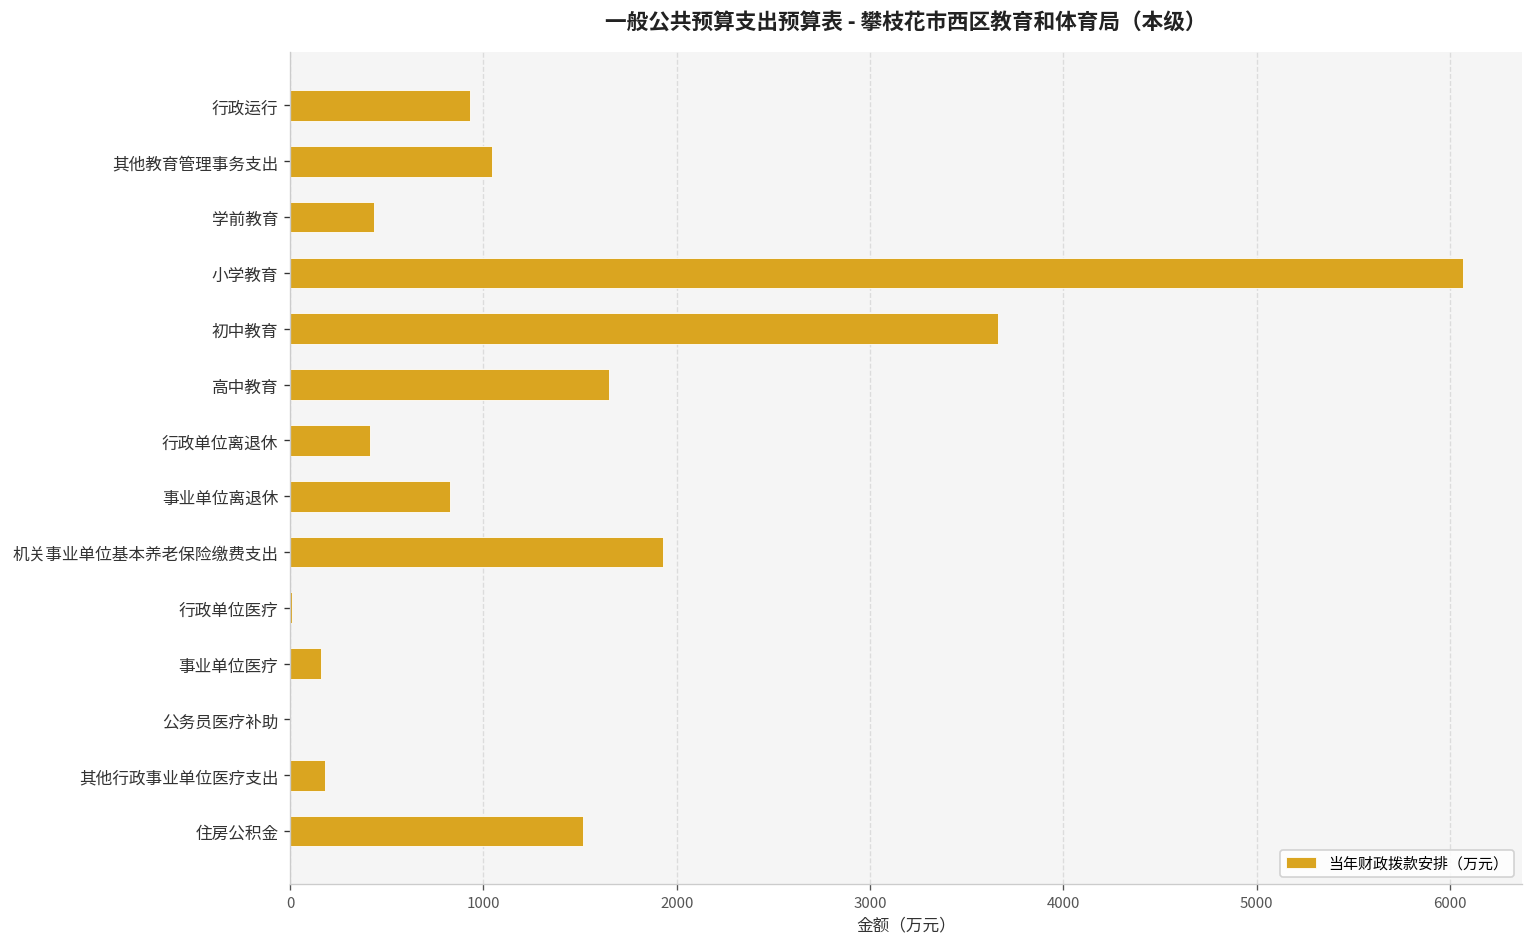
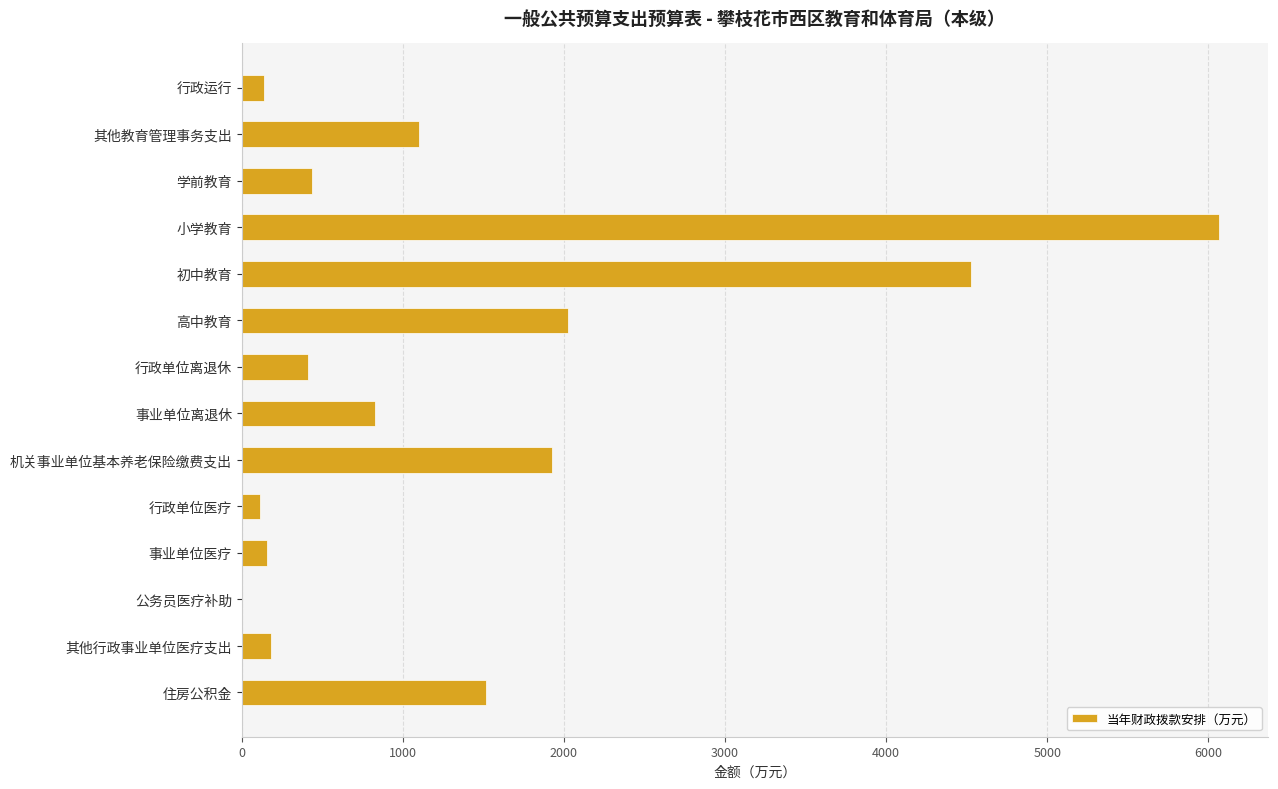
  {
-   "行政运行": 930,
-   "其他教育管理事务支出": 1040,
+   "行政运行": 140,
+   "其他教育管理事务支出": 1100,
    "学前教育": 440,
    "小学教育": 6070,
-   "初中教育": 3660,
-   "高中教育": 1650,
+   "初中教育": 4530,
+   "高中教育": 2020,
    "行政单位离退休": 410,
    "事业单位离退休": 830,
    "机关事业单位基本养老保险缴费支出": 1930,
-   "行政单位医疗": 10,
+   "行政单位医疗": 110,
    "事业单位医疗": 160,
    "其他行政事业单位医疗支出": 180,
    "住房公积金": 1520
  }
